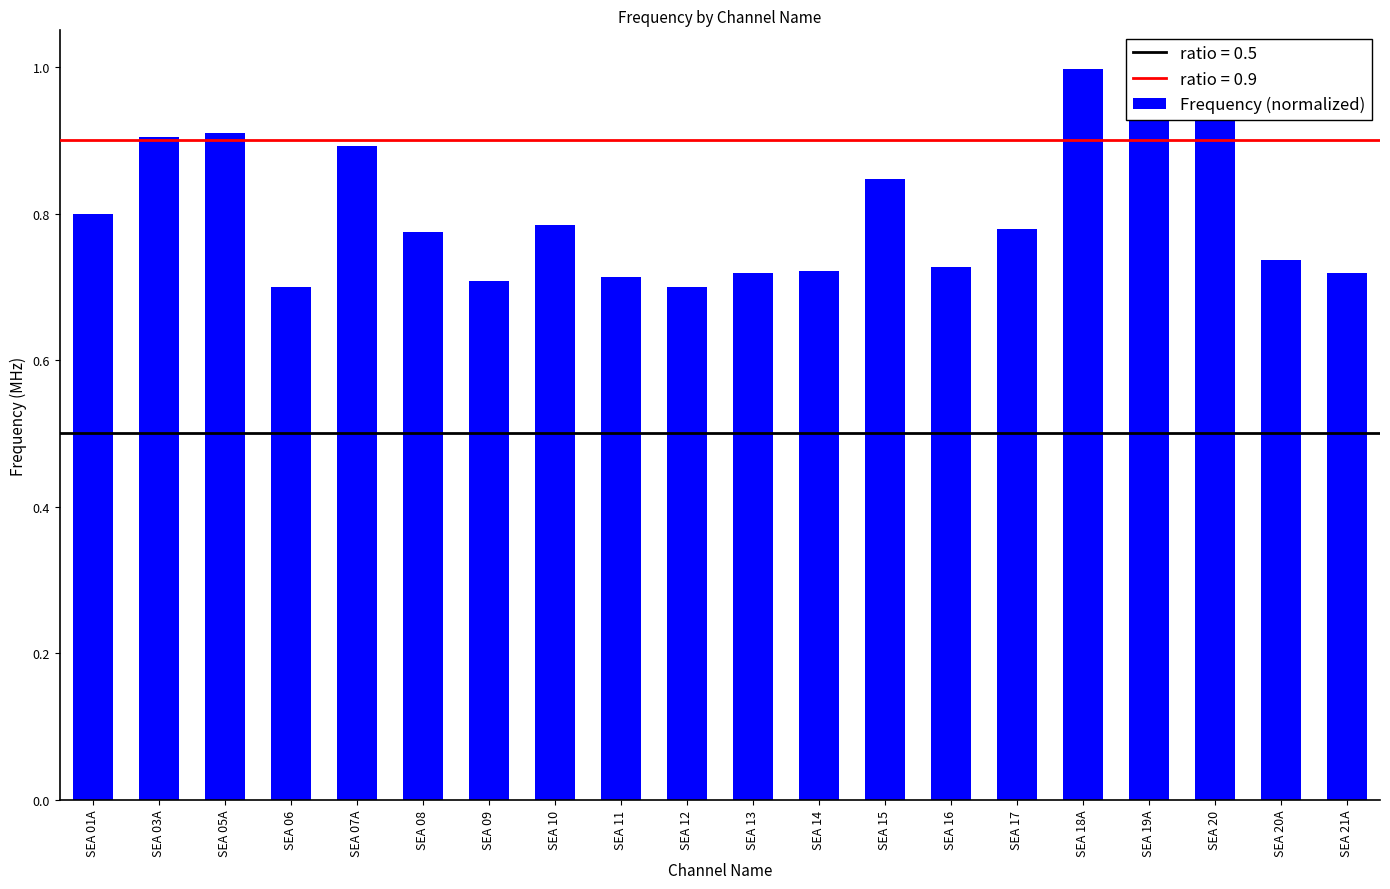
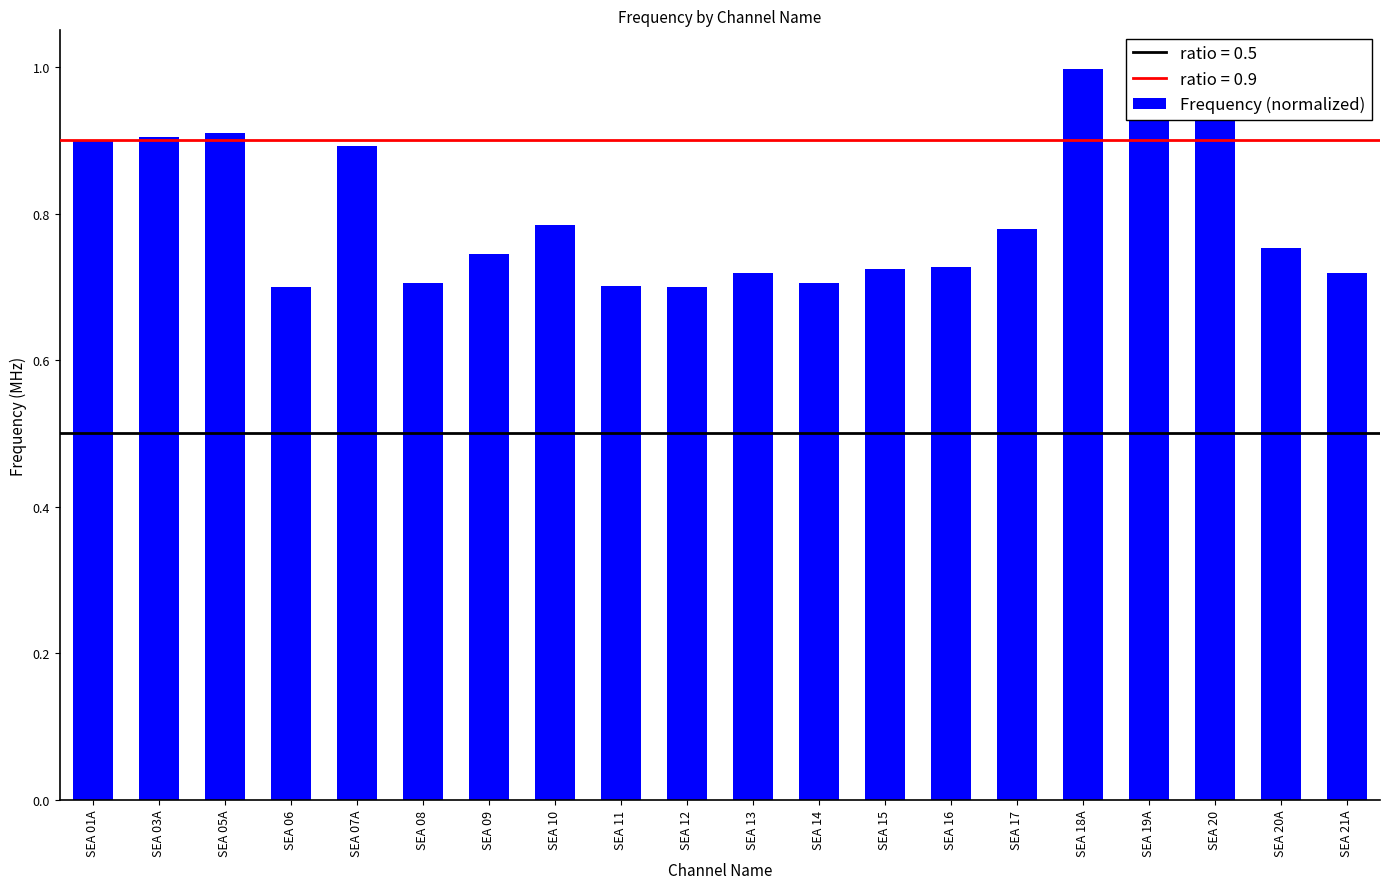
  {
-   "SEA 01A": 0.80,
+   "SEA 01A": 0.90,
    "SEA 03A": 0.90,
    "SEA 05A": 0.91,
    "SEA 06": 0.70,
    "SEA 07A": 0.89,
-   "SEA 08": 0.77,
-   "SEA 09": 0.71,
+   "SEA 08": 0.71,
+   "SEA 09": 0.74,
    "SEA 10": 0.78,
-   "SEA 11": 0.71,
+   "SEA 11": 0.70,
    "SEA 12": 0.70,
    "SEA 13": 0.72,
-   "SEA 14": 0.72,
-   "SEA 15": 0.85,
+   "SEA 14": 0.71,
+   "SEA 15": 0.72,
    "SEA 16": 0.73,
    "SEA 17": 0.78,
    "SEA 18A": 1.00,
-   "SEA 20A": 0.74,
+   "SEA 20A": 0.75,
    "SEA 21A": 0.72
  }
